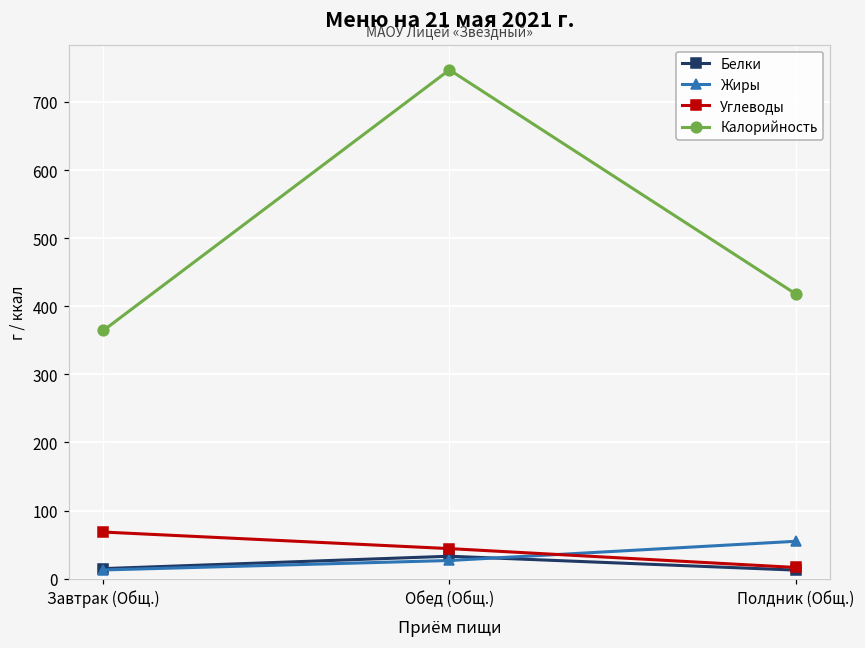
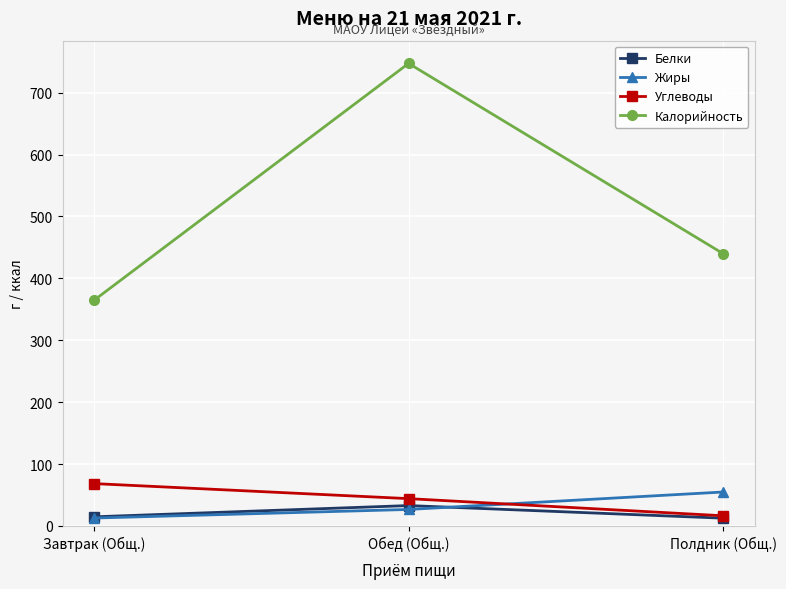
  {
    "Белки": {
      "Обед (Общ.)": 30
    },
    "Жиры": {
      "Обед (Общ.)": 30,
      "Полдник (Общ.)": 50
    },
    "Углеводы": {
      "Завтрак (Общ.)": 70,
      "Обед (Общ.)": 40
    },
    "Калорийность": {
      "Завтрак (Общ.)": 360,
      "Обед (Общ.)": 750,
-     "Полдник (Общ.)": 420
+     "Полдник (Общ.)": 440
    }
  }
